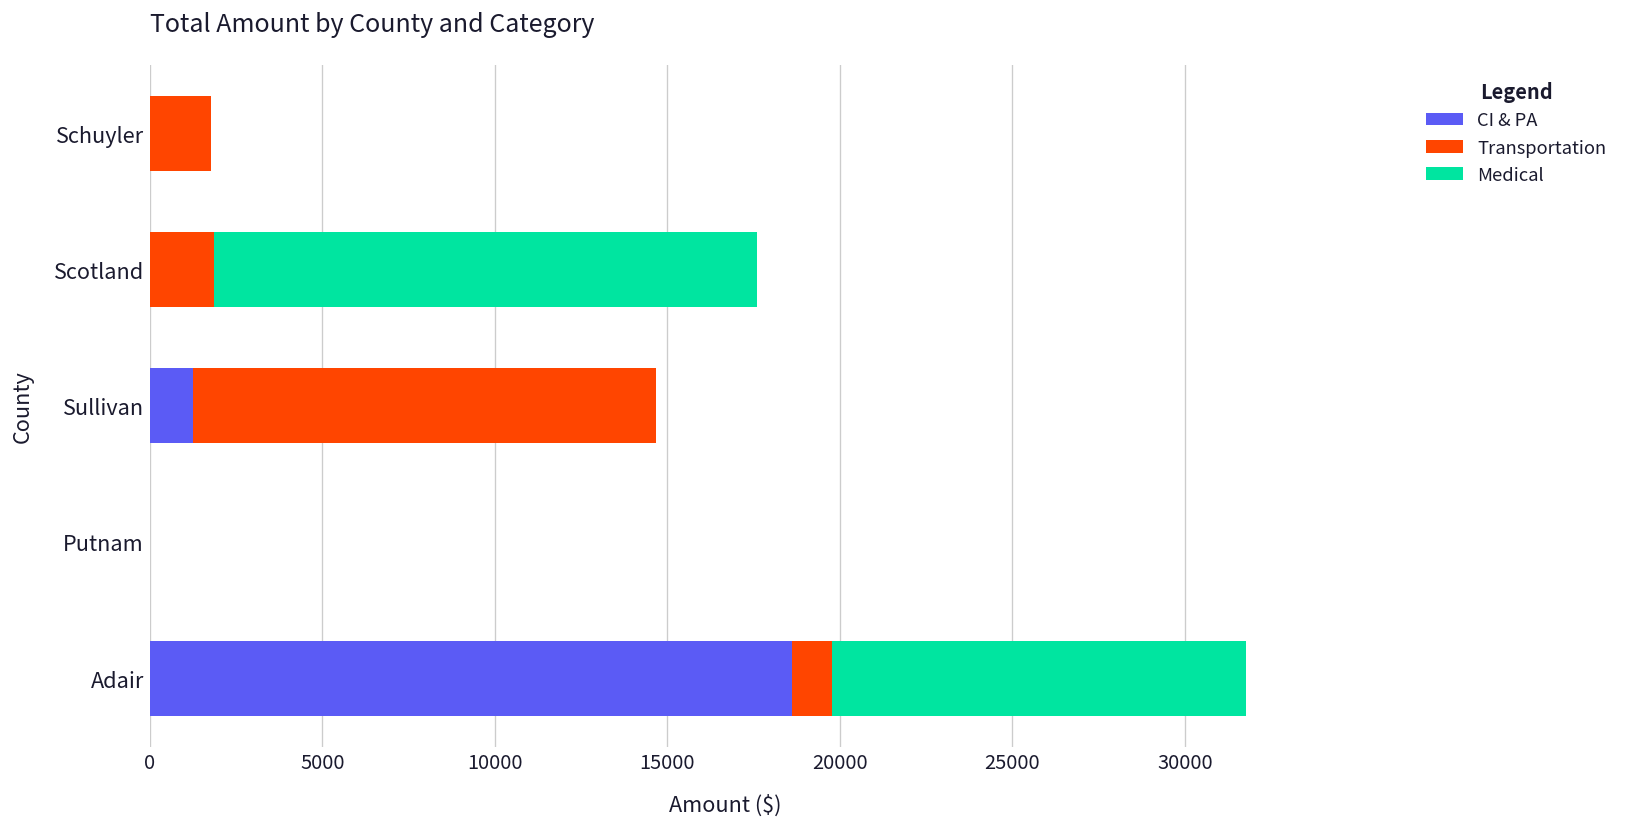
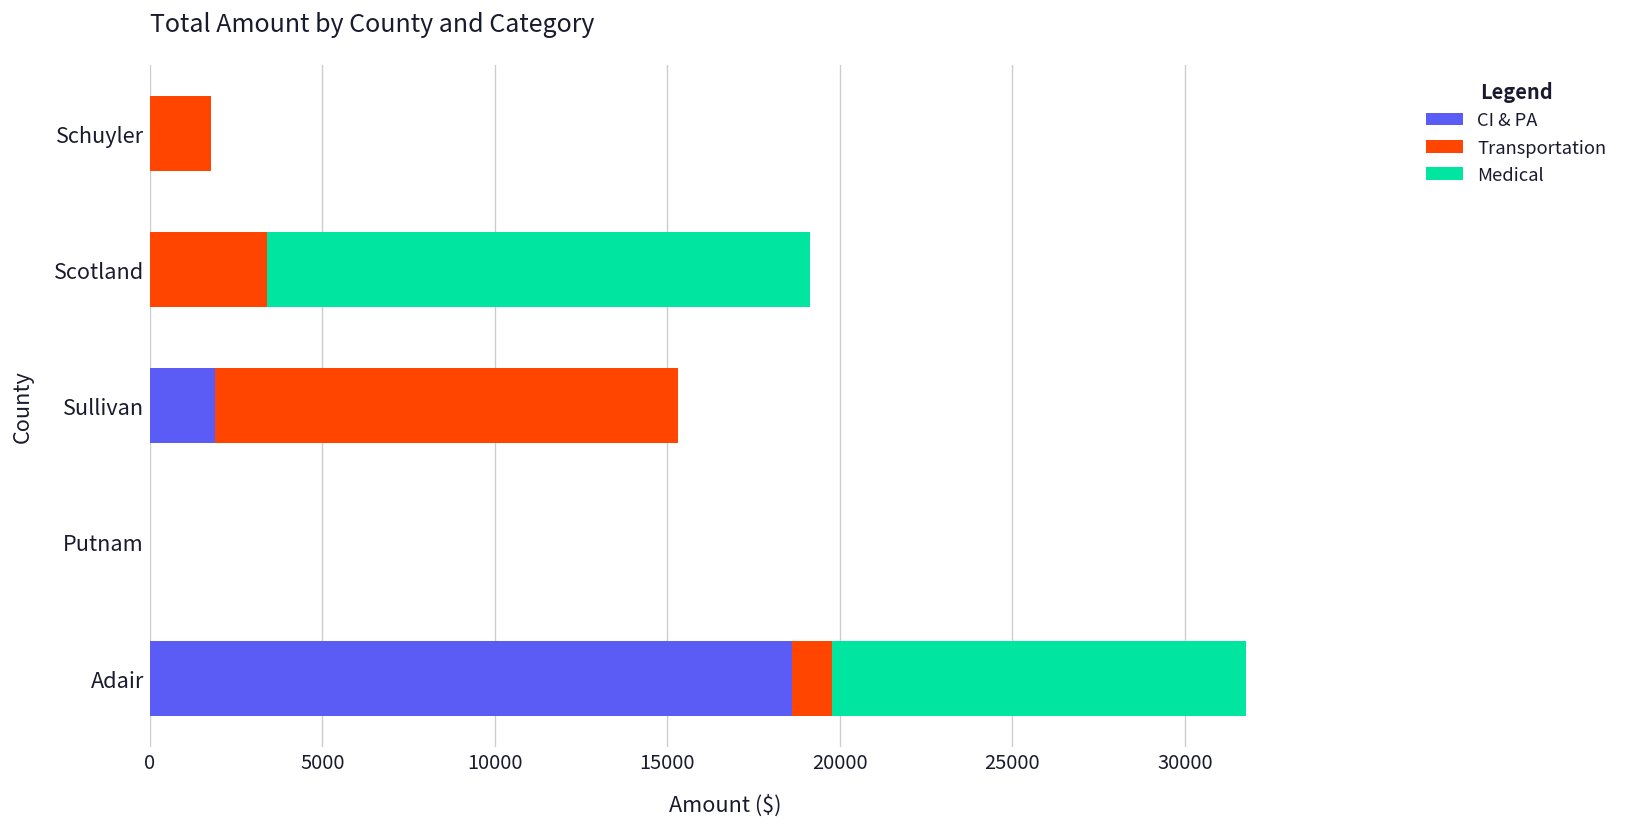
  {
    "CI & PA": {
      "Schuyler": 0,
      "Scotland": 0,
-     "Sullivan": 1300,
+     "Sullivan": 1900,
      "Putnam": 0,
      "Adair": 18600
    },
    "Transportation": {
      "Schuyler": 1800,
-     "Scotland": 1900,
+     "Scotland": 3400,
      "Sullivan": 13400,
      "Putnam": 0,
      "Adair": 1200
    },
    "Medical": {
      "Schuyler": 0,
      "Scotland": 15700,
      "Sullivan": 0,
      "Putnam": 0,
      "Adair": 12000
    }
  }
